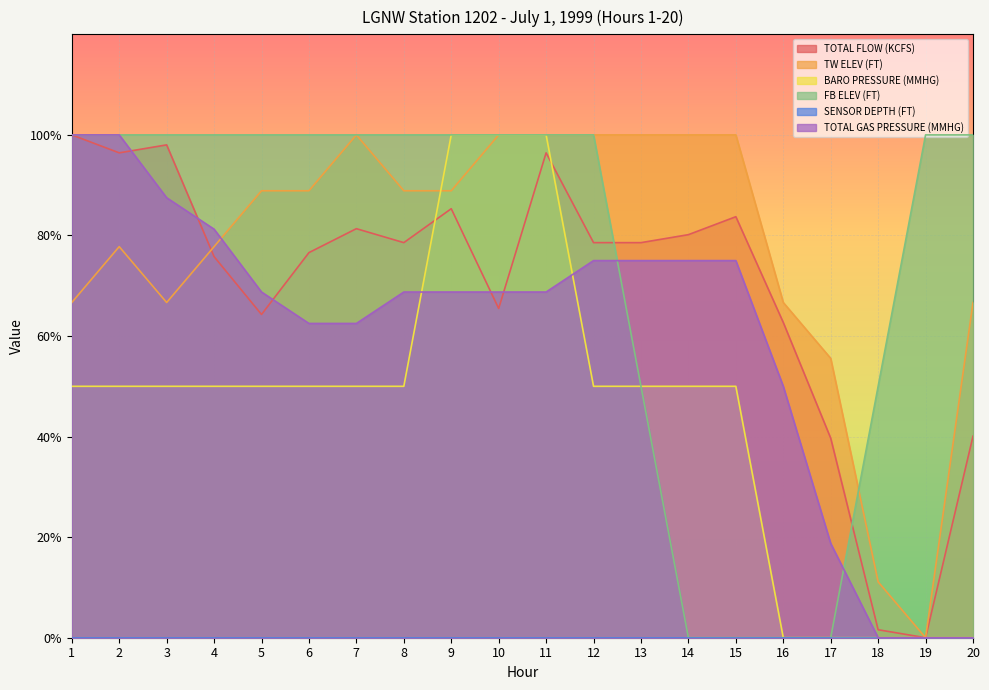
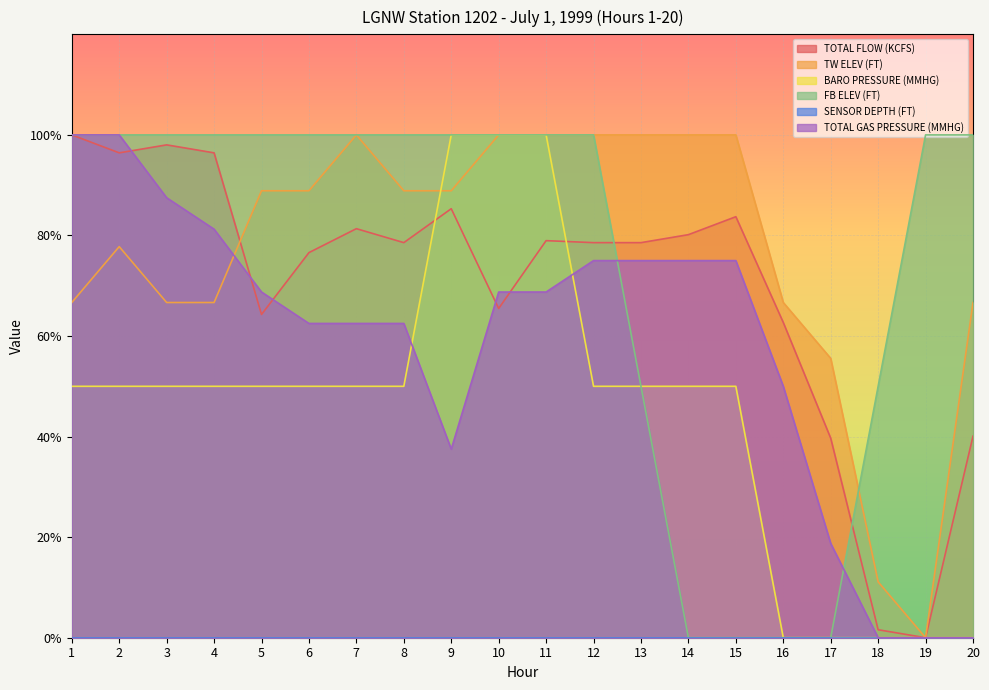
  {
    "TOTAL FLOW (KCFS)": {
      "2": "96%",
      "3": "98%",
-     "4": "76%",
+     "4": "96%",
      "5": "64%",
      "6": "77%",
      "7": "81%",
      "8": "79%",
      "9": "85%",
      "10": "65%",
-     "11": "96%",
+     "11": "79%",
      "12": "79%",
      "13": "79%",
      "14": "80%",
      "15": "84%",
      "16": "63%",
      "17": "40%",
      "18": "2%",
      "20": "40%"
    },
    "TW ELEV (FT)": {
      "1": "67%",
      "2": "78%",
      "3": "67%",
-     "4": "78%",
+     "4": "67%",
      "5": "89%",
      "6": "89%",
      "8": "89%",
      "9": "89%",
      "13": "100%",
      "14": "100%",
      "15": "100%",
      "16": "67%",
      "17": "56%",
      "18": "11%",
      "20": "67%"
    },
    "BARO PRESSURE (MMHG)": {
      "1": "50%",
      "2": "50%",
      "3": "50%",
      "4": "50%",
      "5": "50%",
      "6": "50%",
      "7": "50%",
      "8": "50%",
      "12": "50%",
      "14": "50%",
      "15": "50%"
    },
    "FB ELEV (FT)": {
      "3": "100%",
      "4": "100%",
      "5": "100%",
      "6": "100%",
      "8": "100%",
      "18": "50%",
      "20": "100%"
    },
    "SENSOR DEPTH (FT)": {
      "1": "0%",
      "2": "0%",
      "3": "0%",
      "4": "0%",
      "5": "0%",
      "6": "0%",
      "7": "0%",
      "8": "0%",
      "9": "0%",
      "10": "0%",
      "11": "0%",
      "12": "0%",
      "13": "0%"
    },
    "TOTAL GAS PRESSURE (MMHG)": {
      "3": "88%",
      "4": "81%",
      "5": "69%",
      "6": "63%",
      "7": "63%",
-     "8": "69%",
-     "9": "69%",
+     "8": "63%",
+     "9": "38%",
      "10": "69%",
      "11": "69%",
      "12": "75%",
      "13": "75%",
      "14": "75%",
      "15": "75%",
      "16": "50%",
      "17": "19%"
    }
  }
